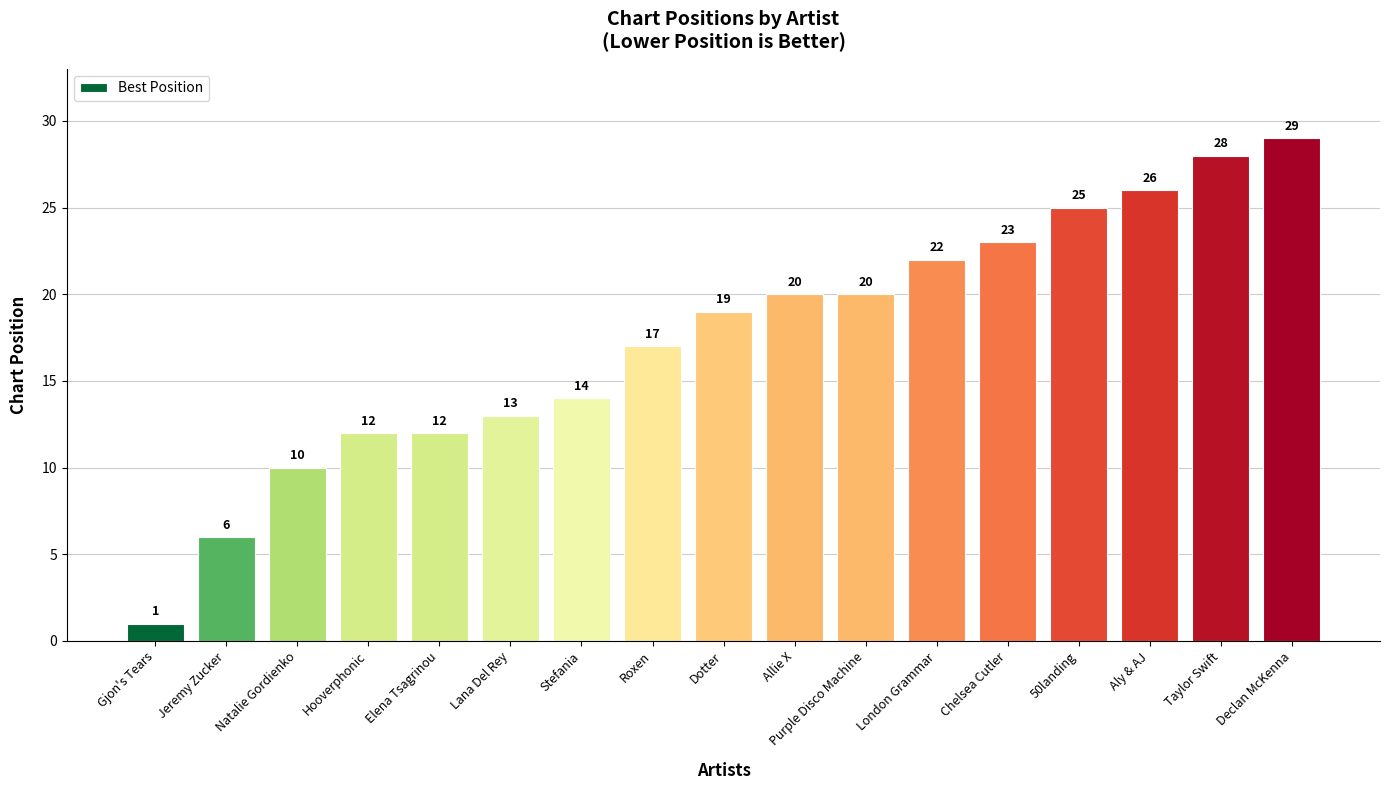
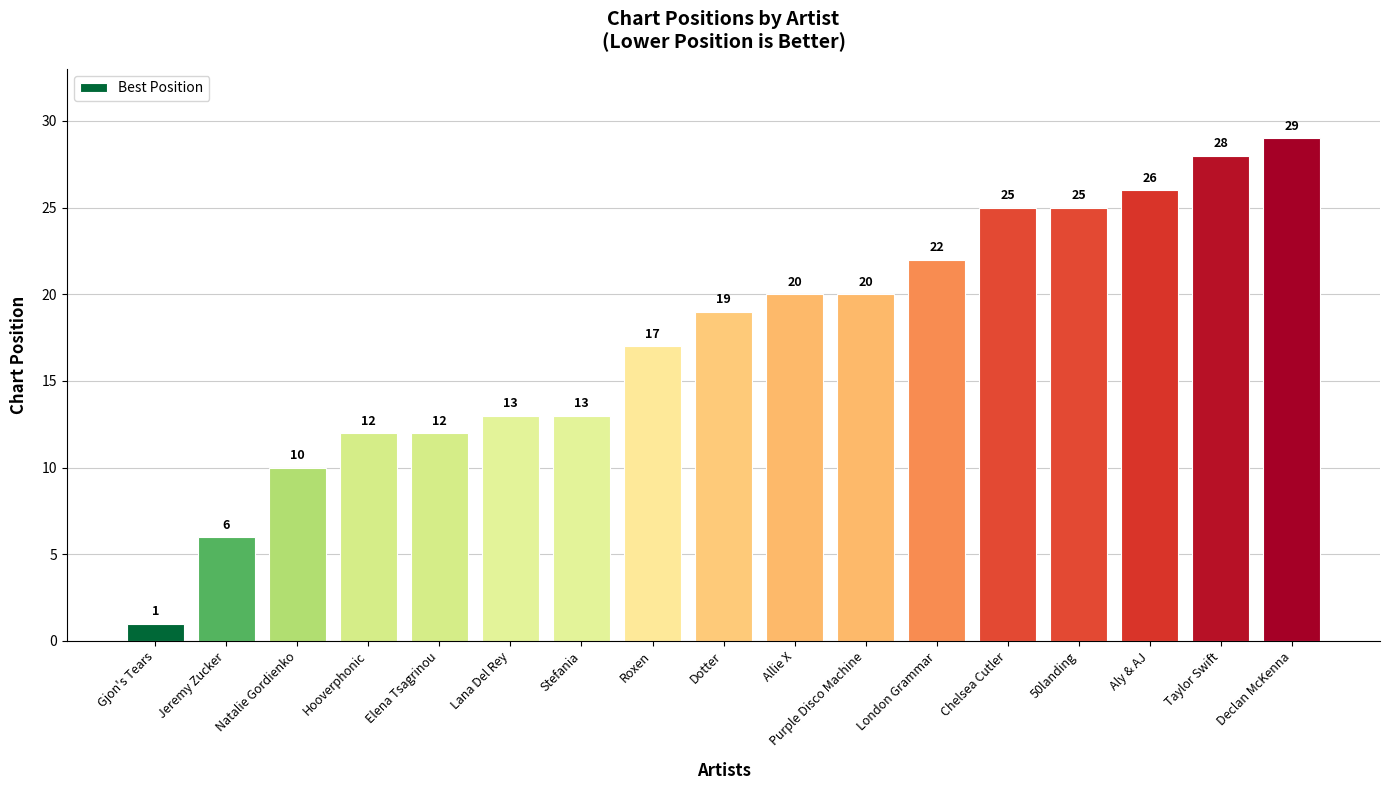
  {
    "Gjon's Tears": 1,
    "Jeremy Zucker": 6,
    "Natalie Gordienko": 10,
    "Hooverphonic": 12,
    "Elena Tsagrinou": 12,
    "Lana Del Rey": 13,
-   "Stefania": 14,
+   "Stefania": 13,
    "Roxen": 17,
    "Dotter": 19,
    "Allie X": 20,
    "Purple Disco Machine": 20,
    "London Grammar": 22,
-   "Chelsea Cutler": 23,
+   "Chelsea Cutler": 25,
    "50landing": 25,
    "Aly & AJ": 26,
    "Taylor Swift": 28,
    "Declan McKenna": 29
  }
